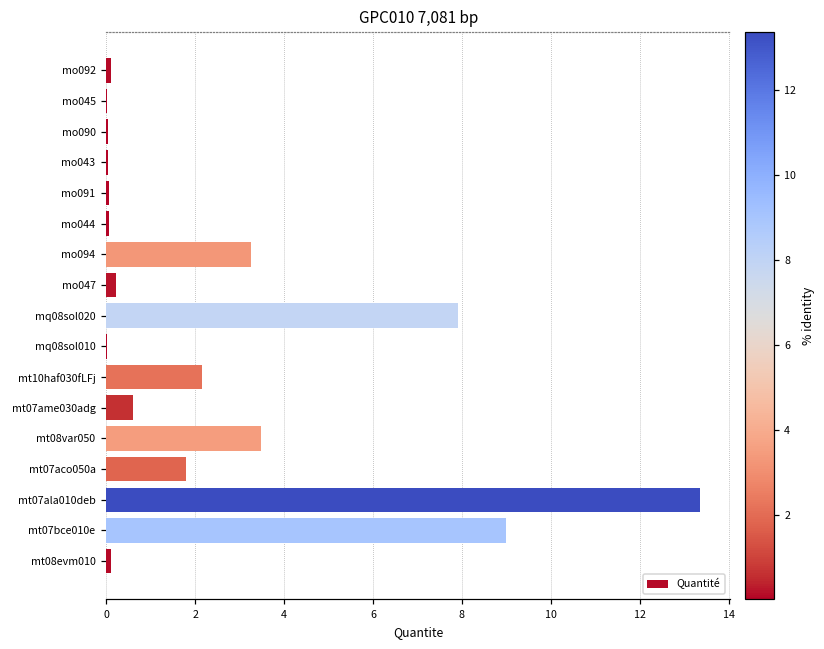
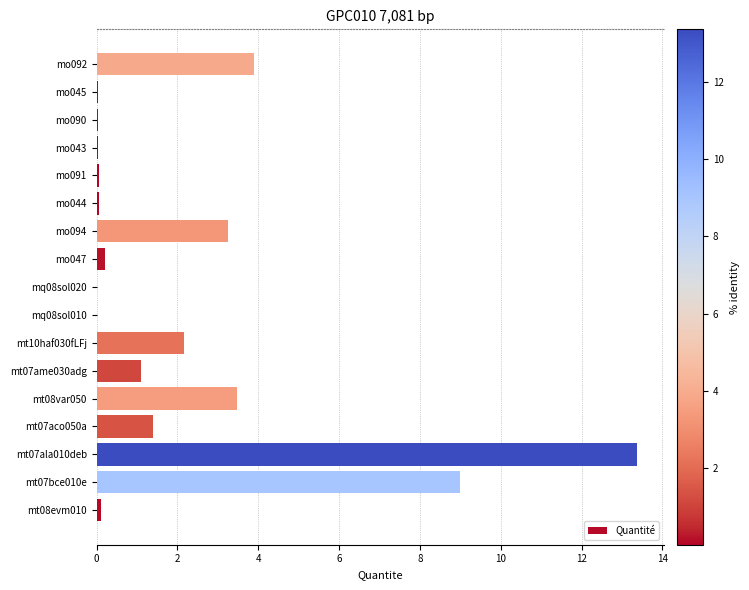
  {
-   "mo092": 0.1,
+   "mo092": 3.9,
    "mo094": 3.3,
    "mo047": 0.2,
-   "mq08sol020": 7.9,
+   "mq08sol020": 0.0,
    "mt10haf030fLFj": 2.2,
-   "mt07ame030adg": 0.6,
+   "mt07ame030adg": 1.1,
    "mt08var050": 3.5,
-   "mt07aco050a": 1.8,
+   "mt07aco050a": 1.4,
    "mt07ala010deb": 13.4,
    "mt07bce010e": 9.0,
    "mt08evm010": 0.1
  }
